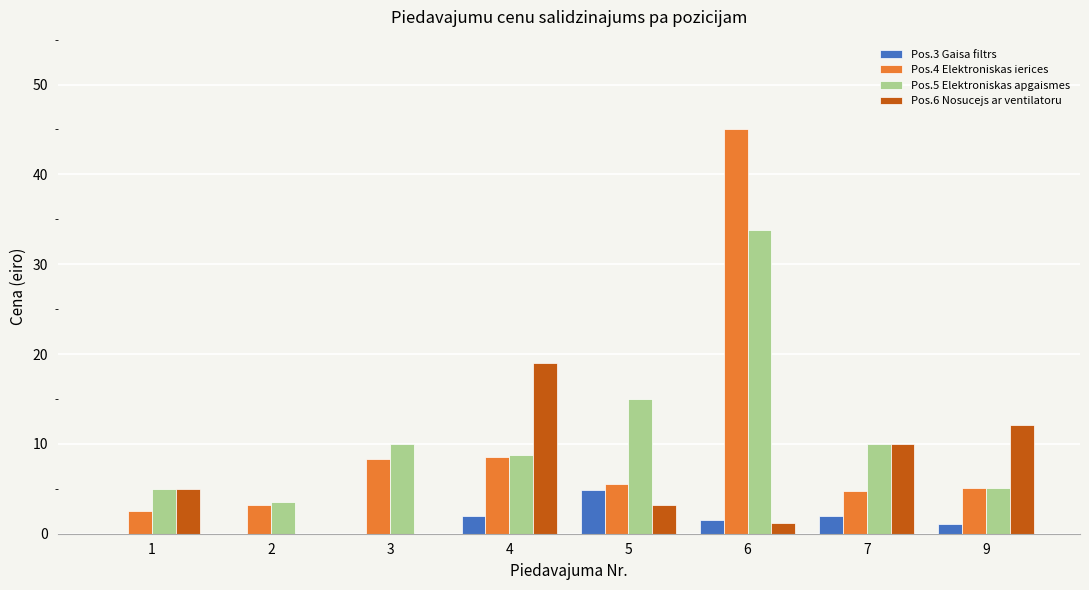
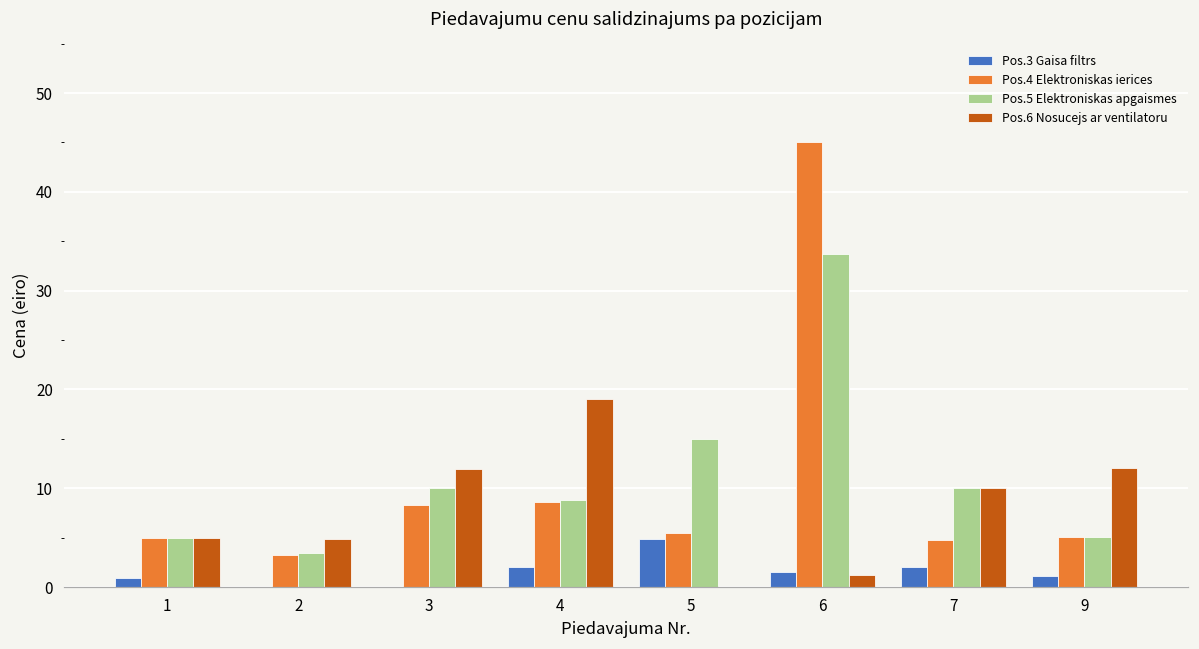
  {
    "Pos.3 Gaisa filtrs": {
-     "1": 0,
+     "1": 1,
      "2": 0,
      "3": 0,
      "4": 2,
      "5": 5,
      "6": 2,
      "7": 2,
      "9": 1
    },
    "Pos.4 Elektroniskas ierices": {
-     "1": 3,
+     "1": 5,
      "2": 3,
      "3": 8,
      "4": 9,
      "5": 6,
      "6": 45,
      "7": 5,
      "9": 5
    },
    "Pos.5 Elektroniskas apgaismes": {
      "1": 5,
      "2": 4,
      "3": 10,
      "4": 9,
      "5": 15,
      "6": 34,
      "7": 10,
      "9": 5
    },
    "Pos.6 Nosucejs ar ventilatoru": {
      "1": 5,
-     "2": 0,
-     "3": 0,
+     "2": 5,
+     "3": 12,
      "4": 19,
-     "5": 3,
+     "5": 0,
      "6": 1,
      "7": 10,
      "9": 12
    }
  }
